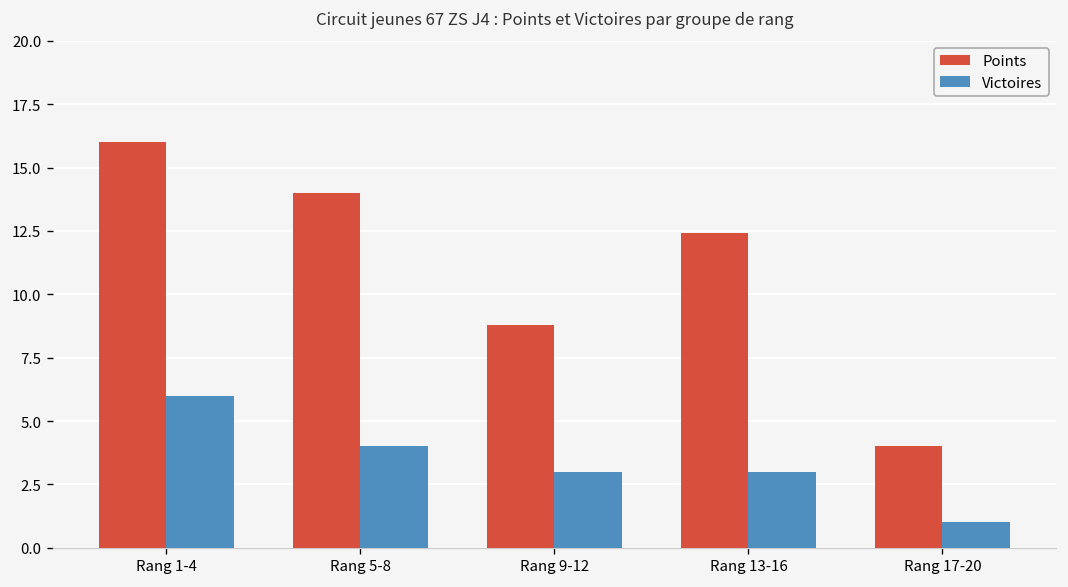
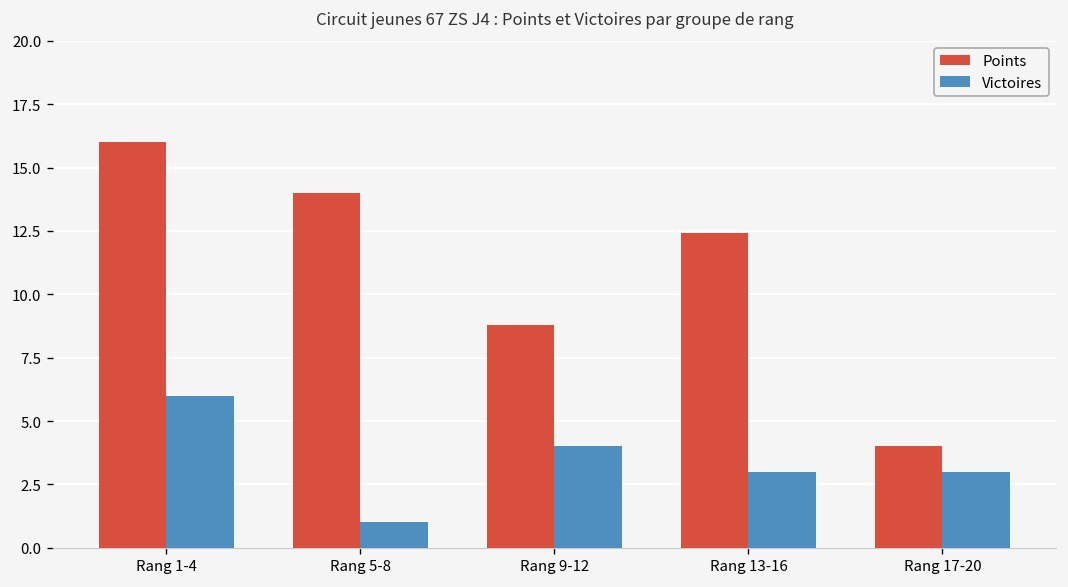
  {
    "Points": {
      "Rang 1-4": 16,
      "Rang 5-8": 14,
      "Rang 9-12": 8.8,
      "Rang 13-16": 12.4,
      "Rang 17-20": 4
    },
    "Victoires": {
      "Rang 1-4": 6,
-     "Rang 5-8": 4,
-     "Rang 9-12": 3,
+     "Rang 5-8": 1,
+     "Rang 9-12": 4,
      "Rang 13-16": 3,
-     "Rang 17-20": 1
+     "Rang 17-20": 3
    }
  }
